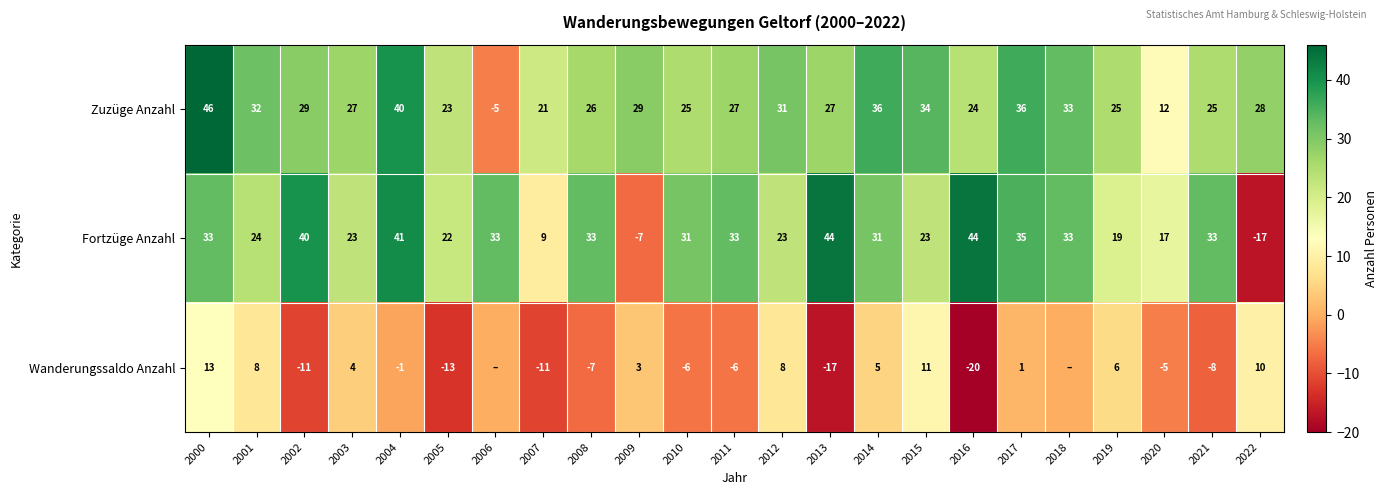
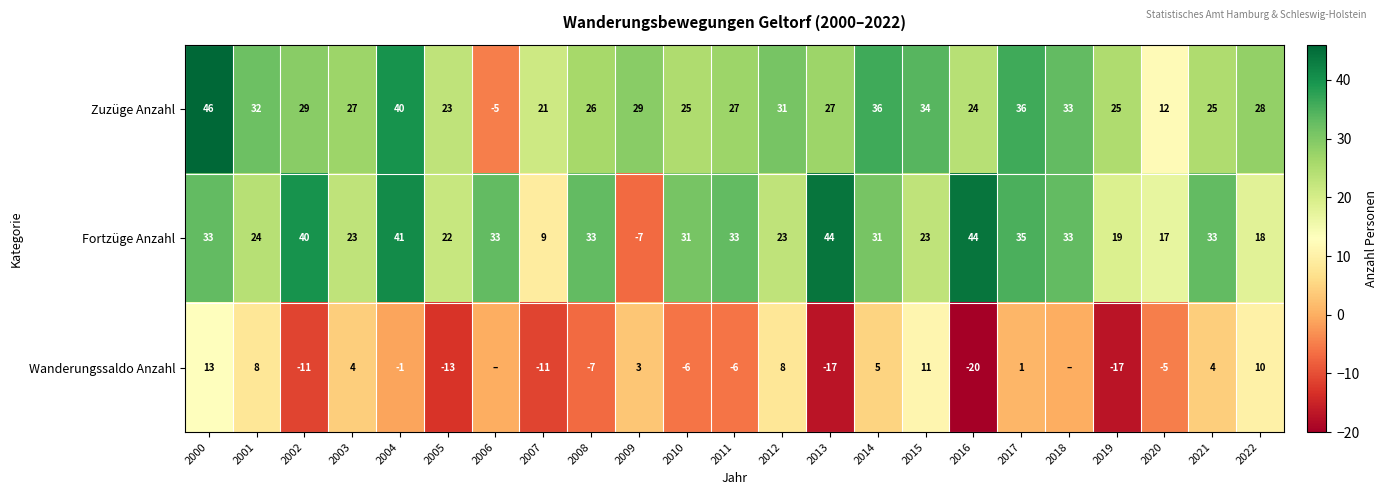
  {
    "Zuzüge Anzahl": {
      "2000": 46,
      "2001": 32,
      "2002": 29,
      "2003": 27,
      "2004": 40,
      "2005": 23,
      "2006": -5,
      "2007": 21,
      "2008": 26,
      "2009": 29,
      "2010": 25,
      "2011": 27,
      "2012": 31,
      "2013": 27,
      "2014": 36,
      "2015": 34,
      "2016": 24,
      "2017": 36,
      "2018": 33,
      "2019": 25,
      "2020": 12,
      "2021": 25,
      "2022": 28
    },
    "Fortzüge Anzahl": {
      "2000": 33,
      "2001": 24,
      "2002": 40,
      "2003": 23,
      "2004": 41,
      "2005": 22,
      "2006": 33,
      "2007": 9,
      "2008": 33,
      "2009": -7,
      "2010": 31,
      "2011": 33,
      "2012": 23,
      "2013": 44,
      "2014": 31,
      "2015": 23,
      "2016": 44,
      "2017": 35,
      "2018": 33,
      "2019": 19,
      "2020": 17,
      "2021": 33,
-     "2022": -17
+     "2022": 18
    },
    "Wanderungssaldo Anzahl": {
      "2000": 13,
      "2001": 8,
      "2002": -11,
      "2003": 4,
      "2004": -1,
      "2005": -13,
      "2007": -11,
      "2008": -7,
      "2009": 3,
      "2010": -6,
      "2011": -6,
      "2012": 8,
      "2013": -17,
      "2014": 5,
      "2015": 11,
      "2016": -20,
      "2017": 1,
-     "2019": 6,
+     "2019": -17,
      "2020": -5,
-     "2021": -8,
+     "2021": 4,
      "2022": 10
    }
  }
